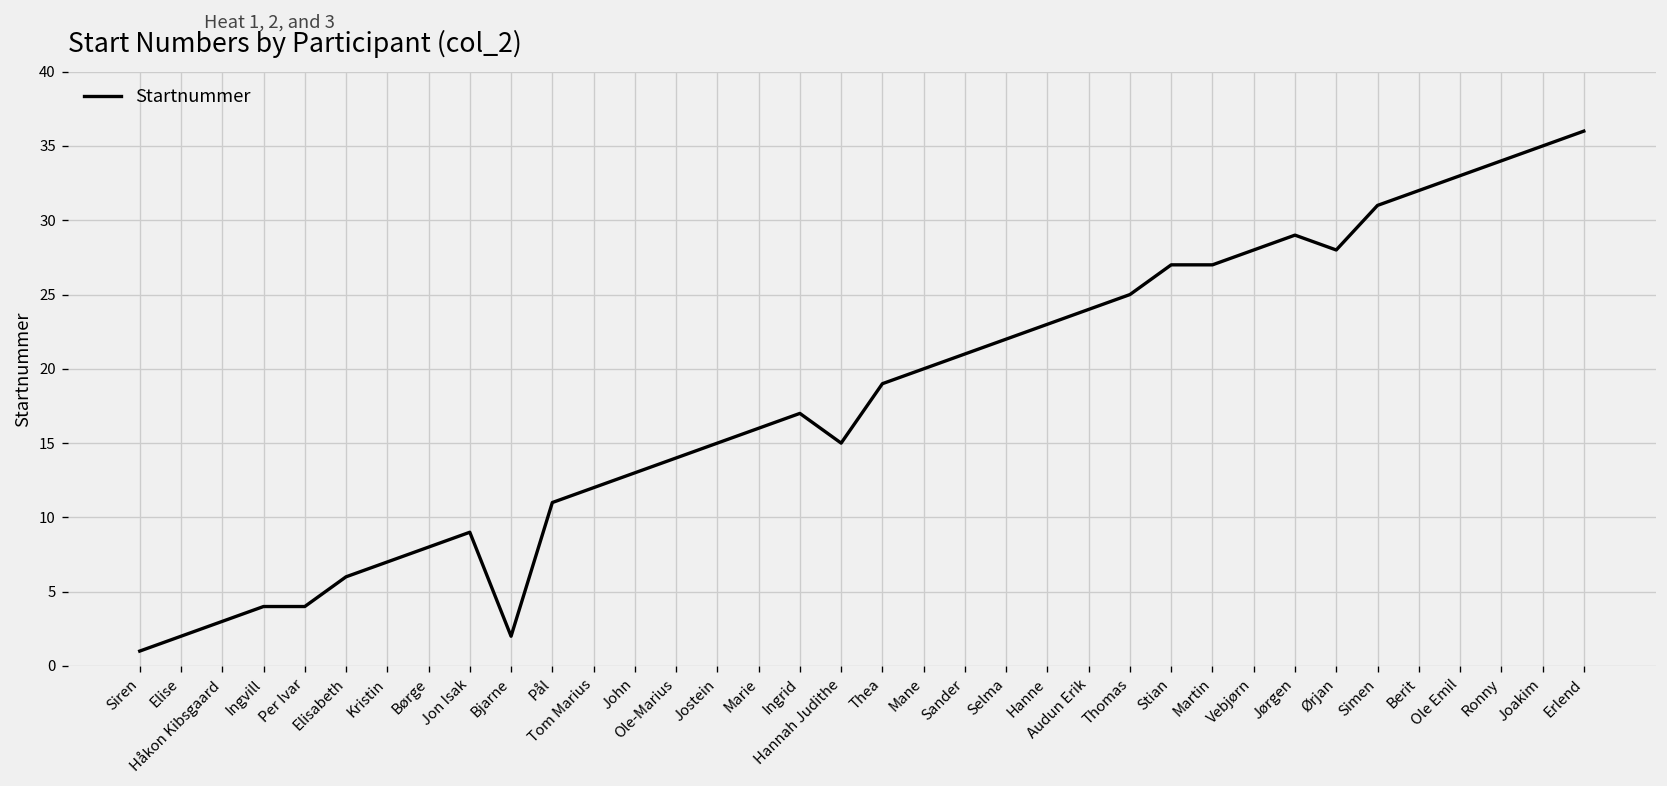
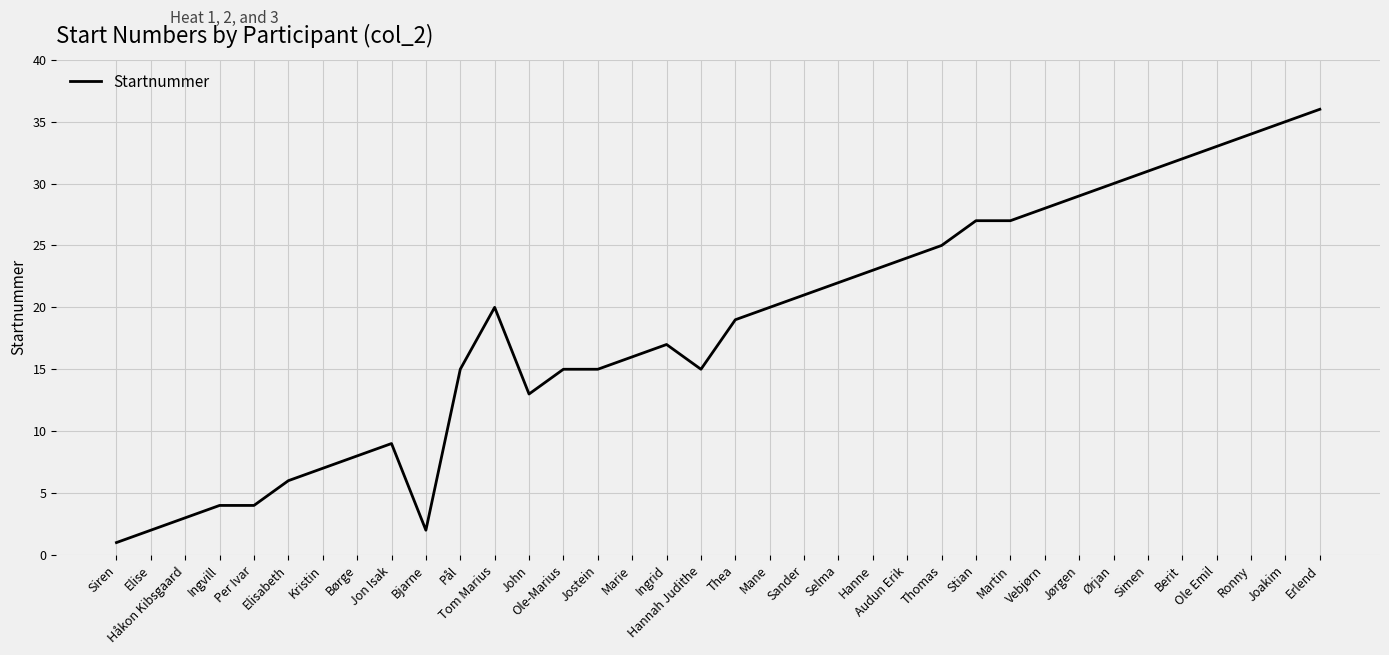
  {
    "Siren": 1,
    "Elise": 2,
    "Håkon Kibsgaard": 3,
    "Ingvill": 4,
    "Per Ivar": 4,
    "Elisabeth": 6,
    "Kristin": 7,
    "Børge": 8,
    "Jon Isak": 9,
    "Bjarne": 2,
-   "Pål": 11,
-   "Tom Marius": 12,
+   "Pål": 15,
+   "Tom Marius": 20,
    "John": 13,
-   "Ole-Marius": 14,
+   "Ole-Marius": 15,
    "Jostein": 15,
    "Marie": 16,
    "Ingrid": 17,
    "Hannah Judithe": 15,
    "Thea": 19,
    "Mane": 20,
    "Sander": 21,
    "Selma": 22,
    "Hanne": 23,
    "Audun Erik": 24,
    "Thomas": 25,
    "Stian": 27,
    "Martin": 27,
    "Vebjørn": 28,
    "Jørgen": 29,
-   "Ørjan": 28,
+   "Ørjan": 30,
    "Simen": 31,
    "Berit": 32,
    "Ole Emil": 33,
    "Ronny": 34,
    "Joakim": 35,
    "Erlend": 36
  }
